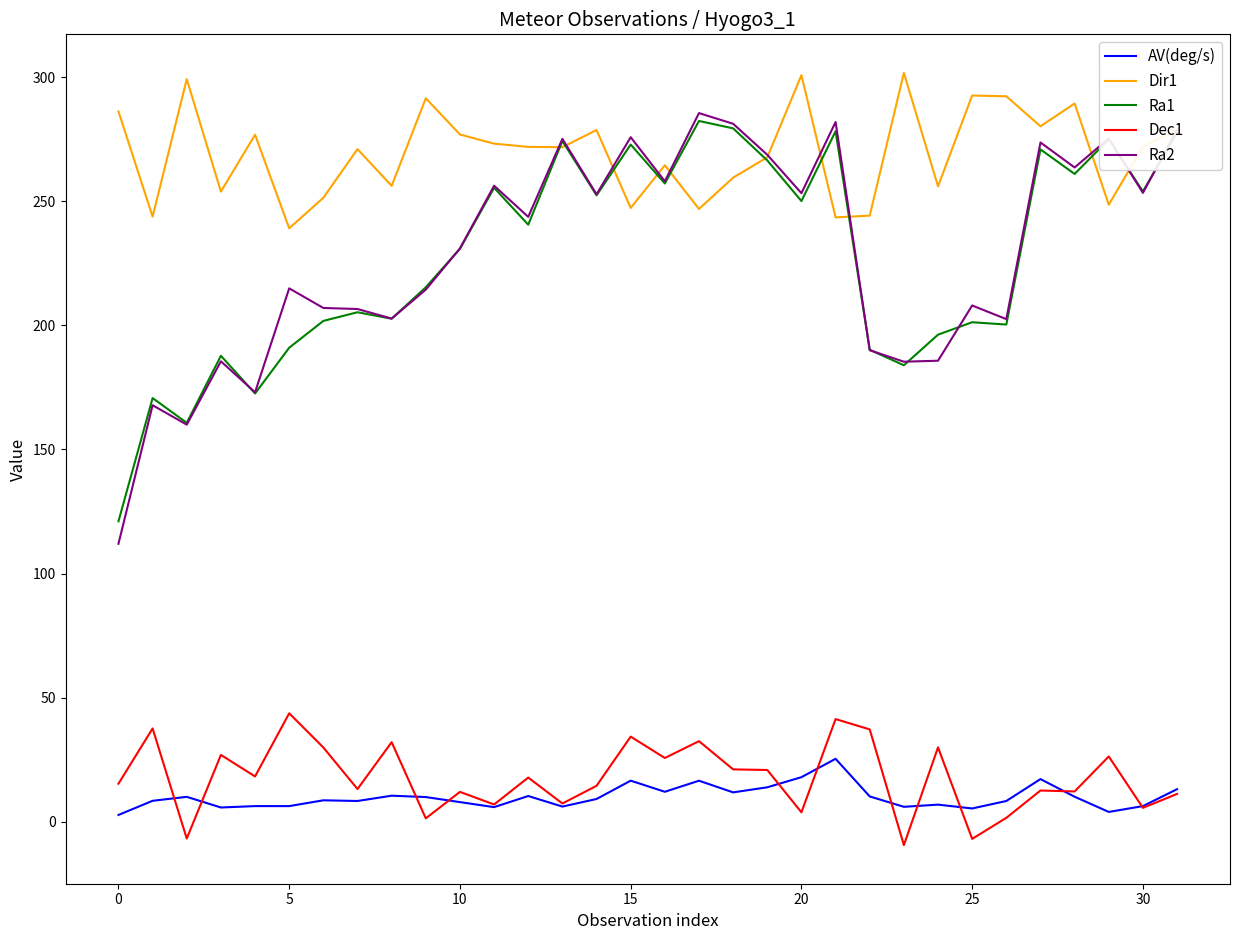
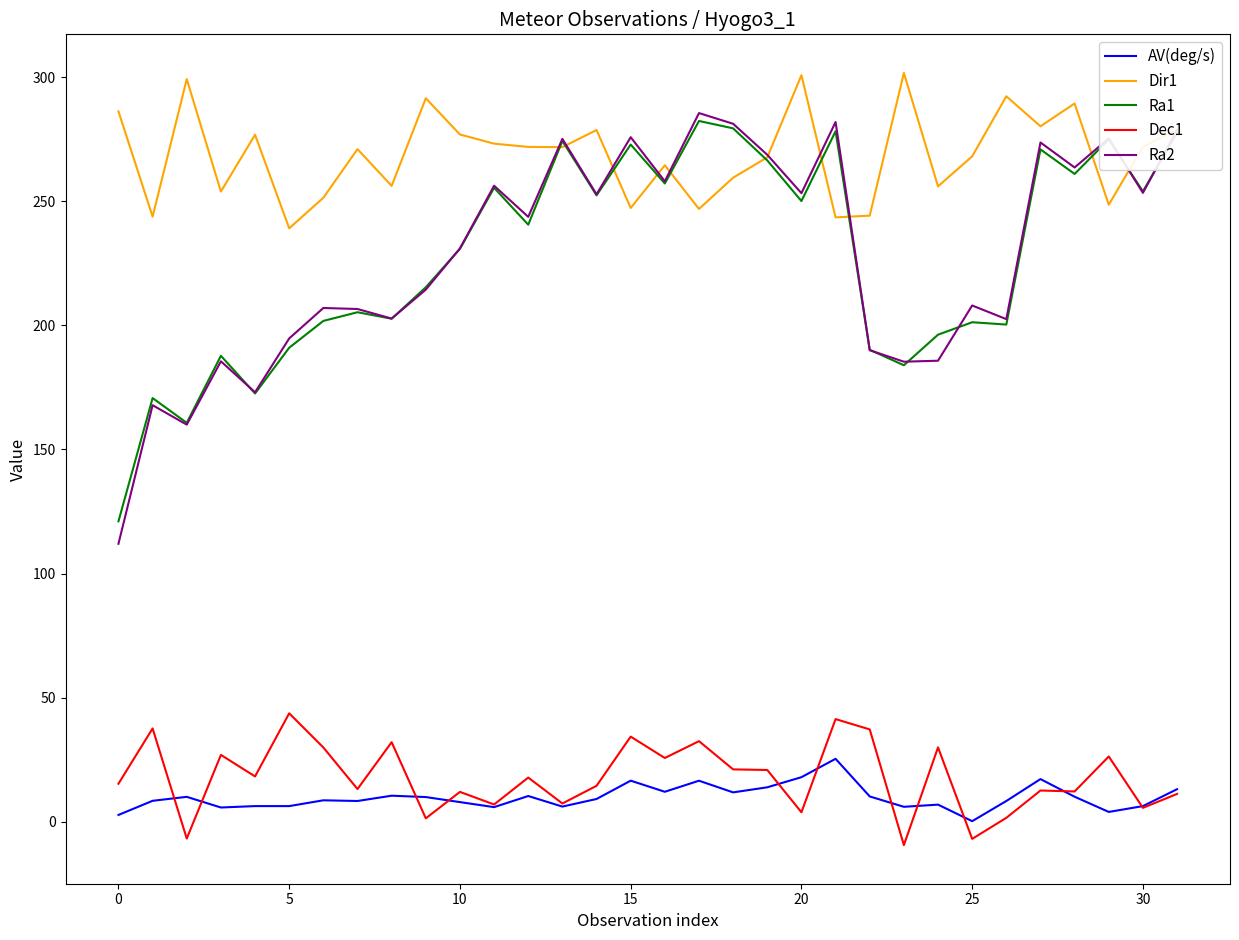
  {
    "AV(deg/s)": {
      "0": 3,
      "5": 6,
      "10": 8,
      "15": 17,
      "20": 18,
-     "25": 5
+     "25": 0
    },
    "Dir1": {
      "0": 286,
      "5": 239,
      "10": 277,
      "15": 247,
      "20": 301,
-     "25": 293
+     "25": 268
    },
    "Ra1": {
      "0": 121,
      "5": 191,
      "15": 273,
      "20": 250,
      "25": 201
    },
    "Dec1": {
      "0": 15,
      "5": 44,
      "10": 12,
      "15": 34,
      "20": 4,
      "25": -7
    },
    "Ra2": {
      "0": 112,
-     "5": 215,
+     "5": 195,
      "15": 276,
      "20": 253,
      "25": 208
    }
  }
